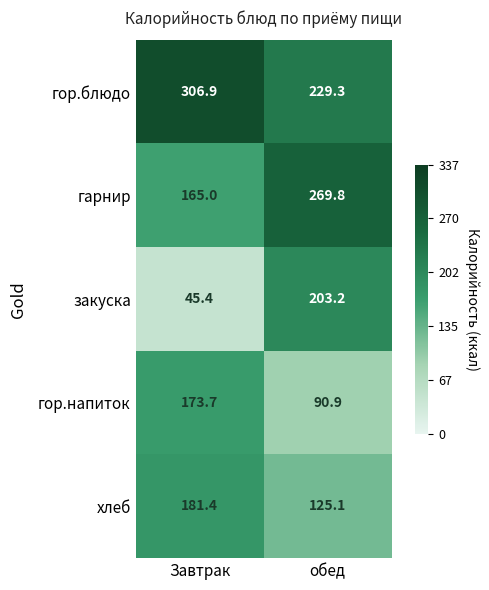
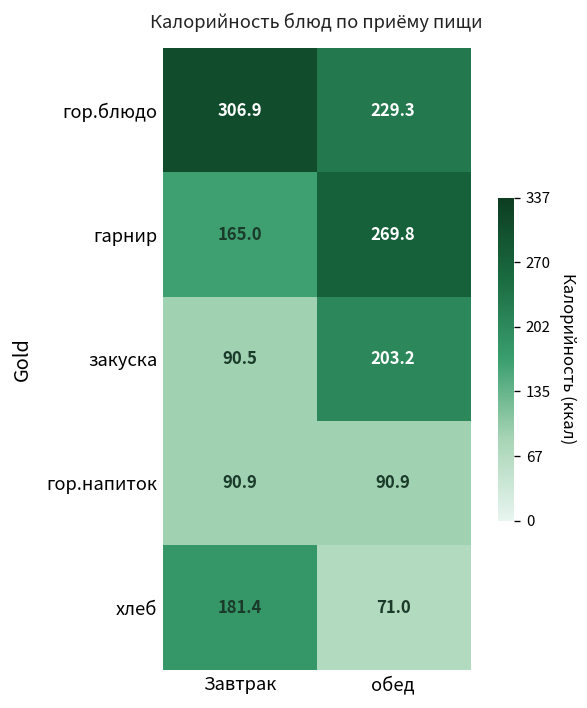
  {
    "гор.блюдо": {
      "Завтрак": 306.9,
      "обед": 229.3
    },
    "гарнир": {
      "Завтрак": 165.0,
      "обед": 269.8
    },
    "закуска": {
-     "Завтрак": 45.4,
+     "Завтрак": 90.5,
      "обед": 203.2
    },
    "гор.напиток": {
-     "Завтрак": 173.7,
+     "Завтрак": 90.9,
      "обед": 90.9
    },
    "хлеб": {
      "Завтрак": 181.4,
-     "обед": 125.1
+     "обед": 71.0
    }
  }
